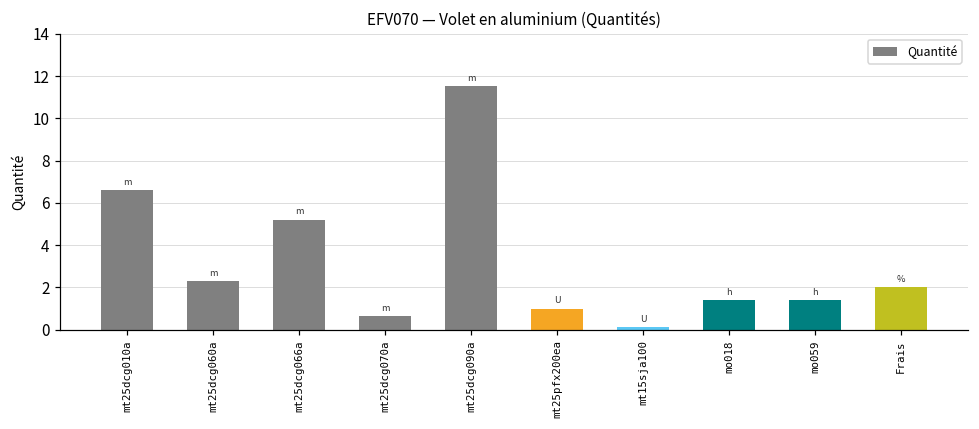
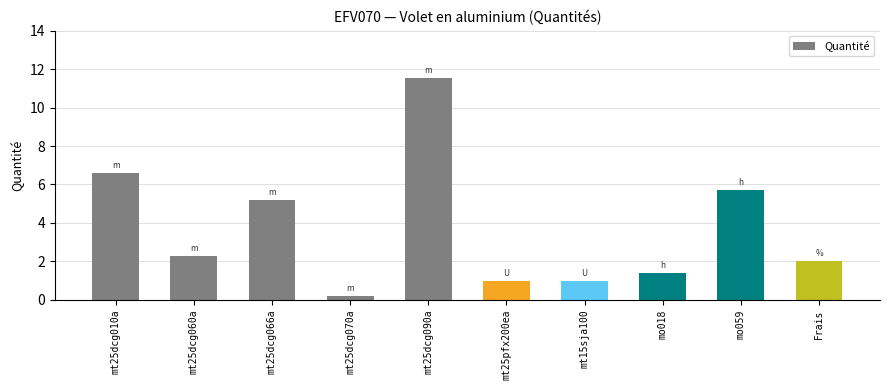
  {
    "mt25dcg010a": 6.6,
    "mt25dcg060a": 2.3,
    "mt25dcg066a": 5.2,
-   "mt25dcg070a": 0.6,
+   "mt25dcg070a": 0.2,
    "mt25dcg090a": 11.5,
    "mt25pfx200ea": 1.0,
-   "mt15sja100": 0.1,
+   "mt15sja100": 1.0,
    "mo018": 1.4,
-   "mo059": 1.4,
+   "mo059": 5.7,
    "Frais": 2.0
  }
